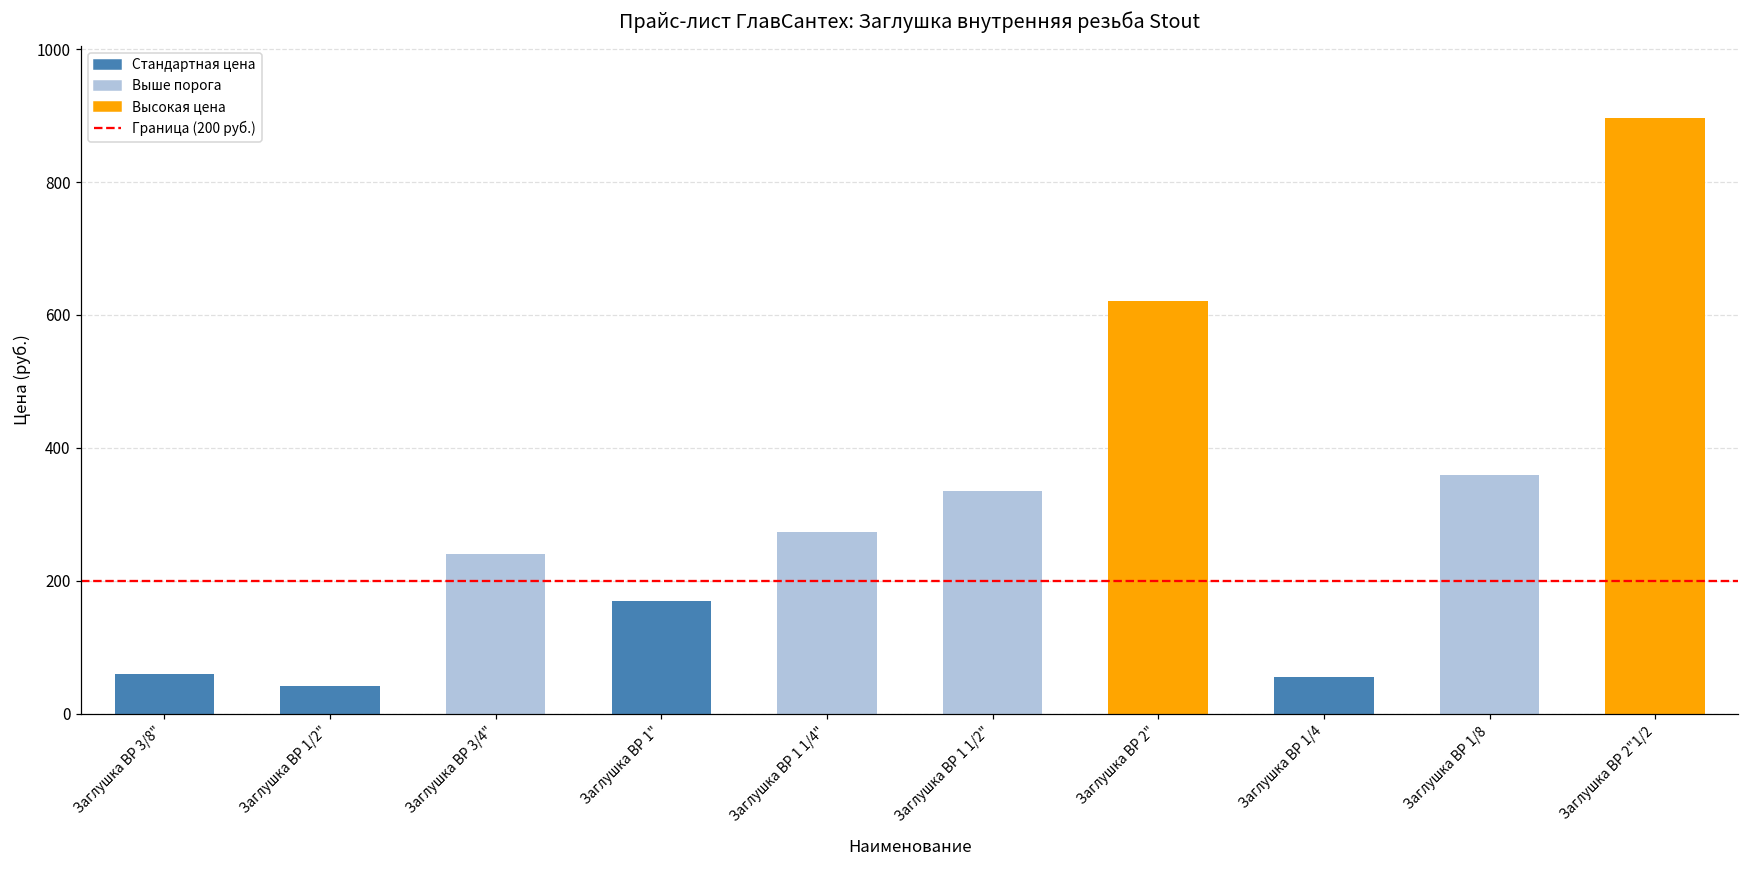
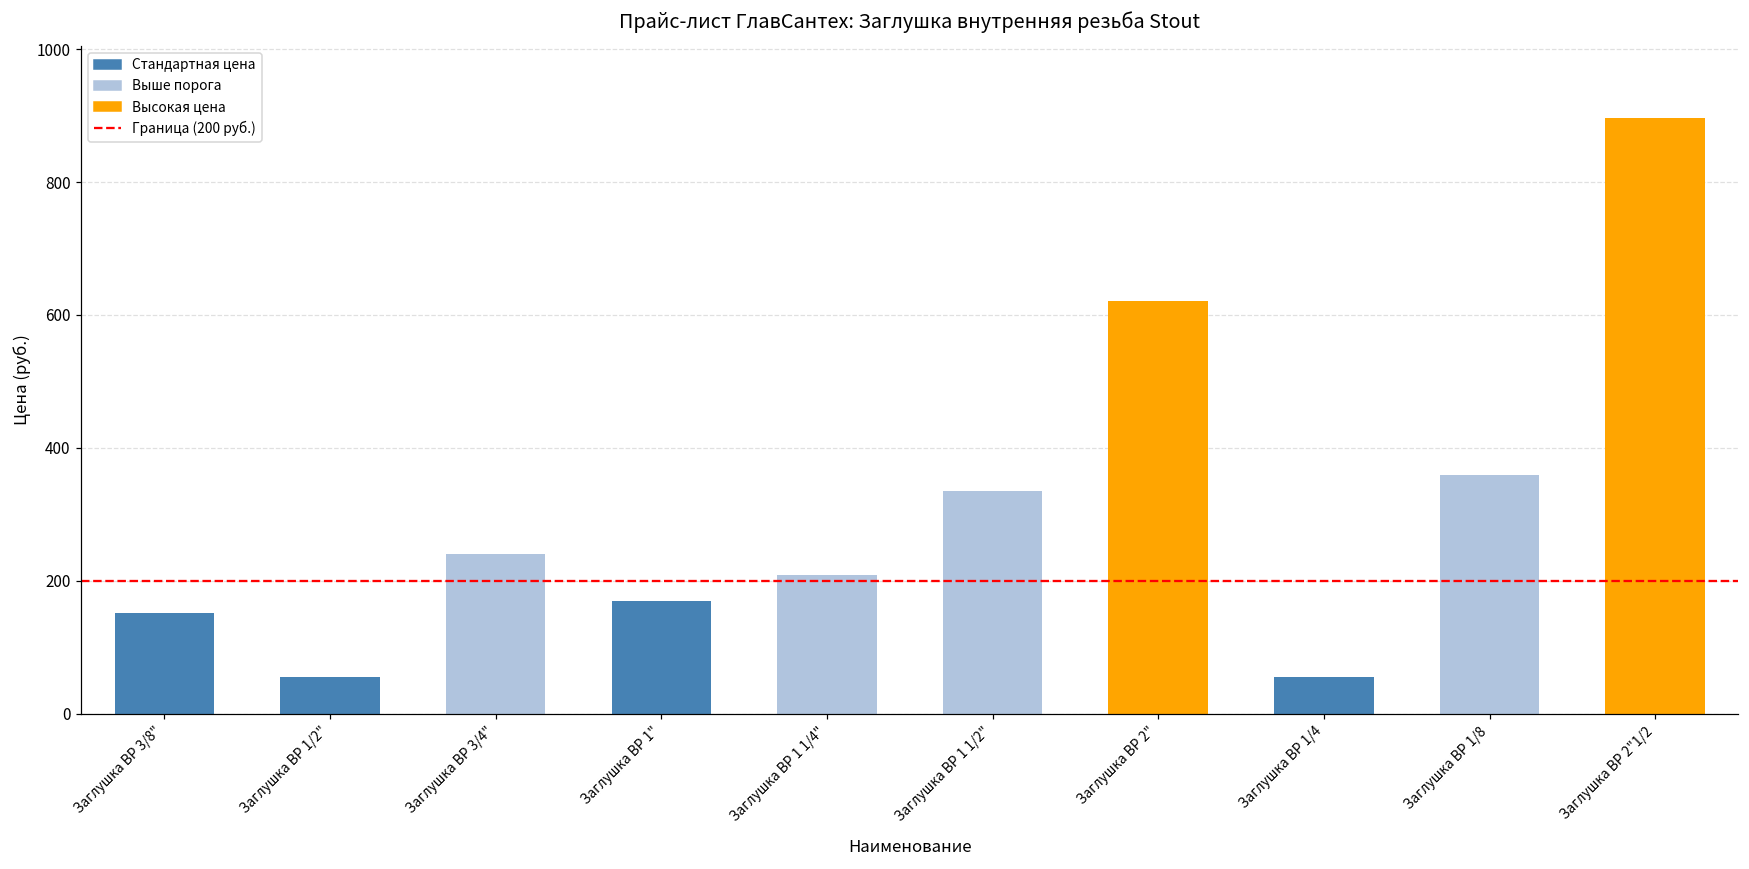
  {
-   "Заглушка ВР 3/8\"": 60,
-   "Заглушка ВР 1/2\"": 40,
+   "Заглушка ВР 3/8\"": 150,
+   "Заглушка ВР 1/2\"": 60,
    "Заглушка ВР 3/4\"": 240,
    "Заглушка ВР 1\"": 170,
-   "Заглушка ВР 1 1/4\"": 270,
+   "Заглушка ВР 1 1/4\"": 210,
    "Заглушка ВР 1 1/2\"": 340,
    "Заглушка ВР 2\"": 620,
    "Заглушка ВР 1/4": 60,
    "Заглушка ВР 1/8": 360,
    "Заглушка ВР 2\"1/2": 900
  }
